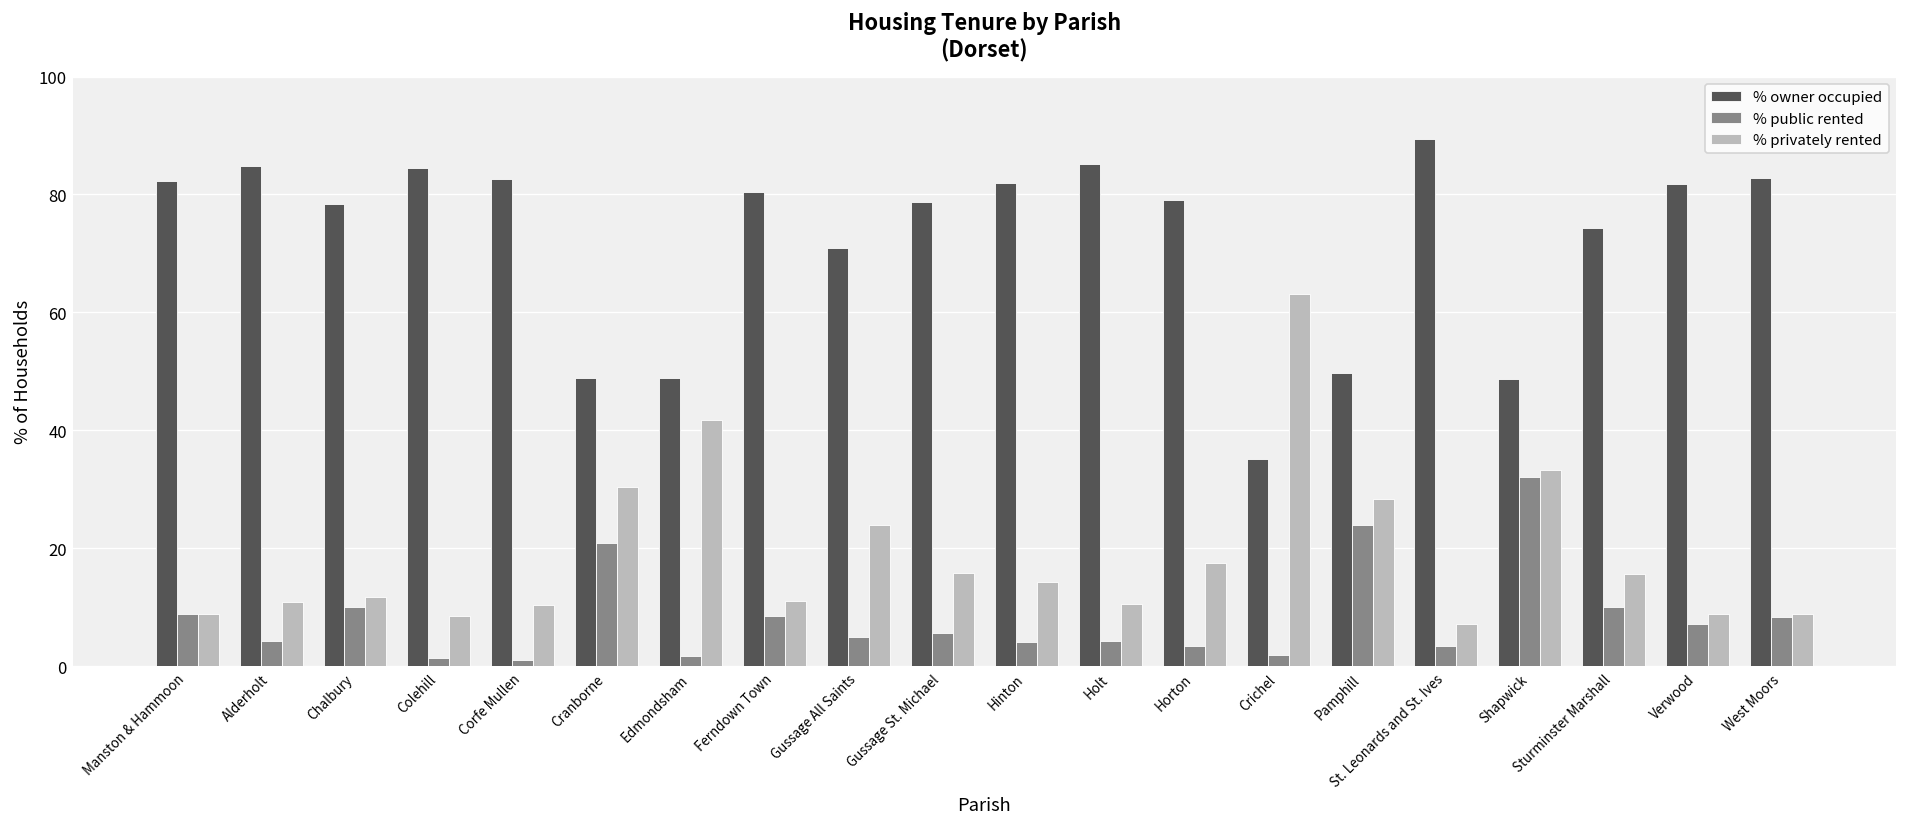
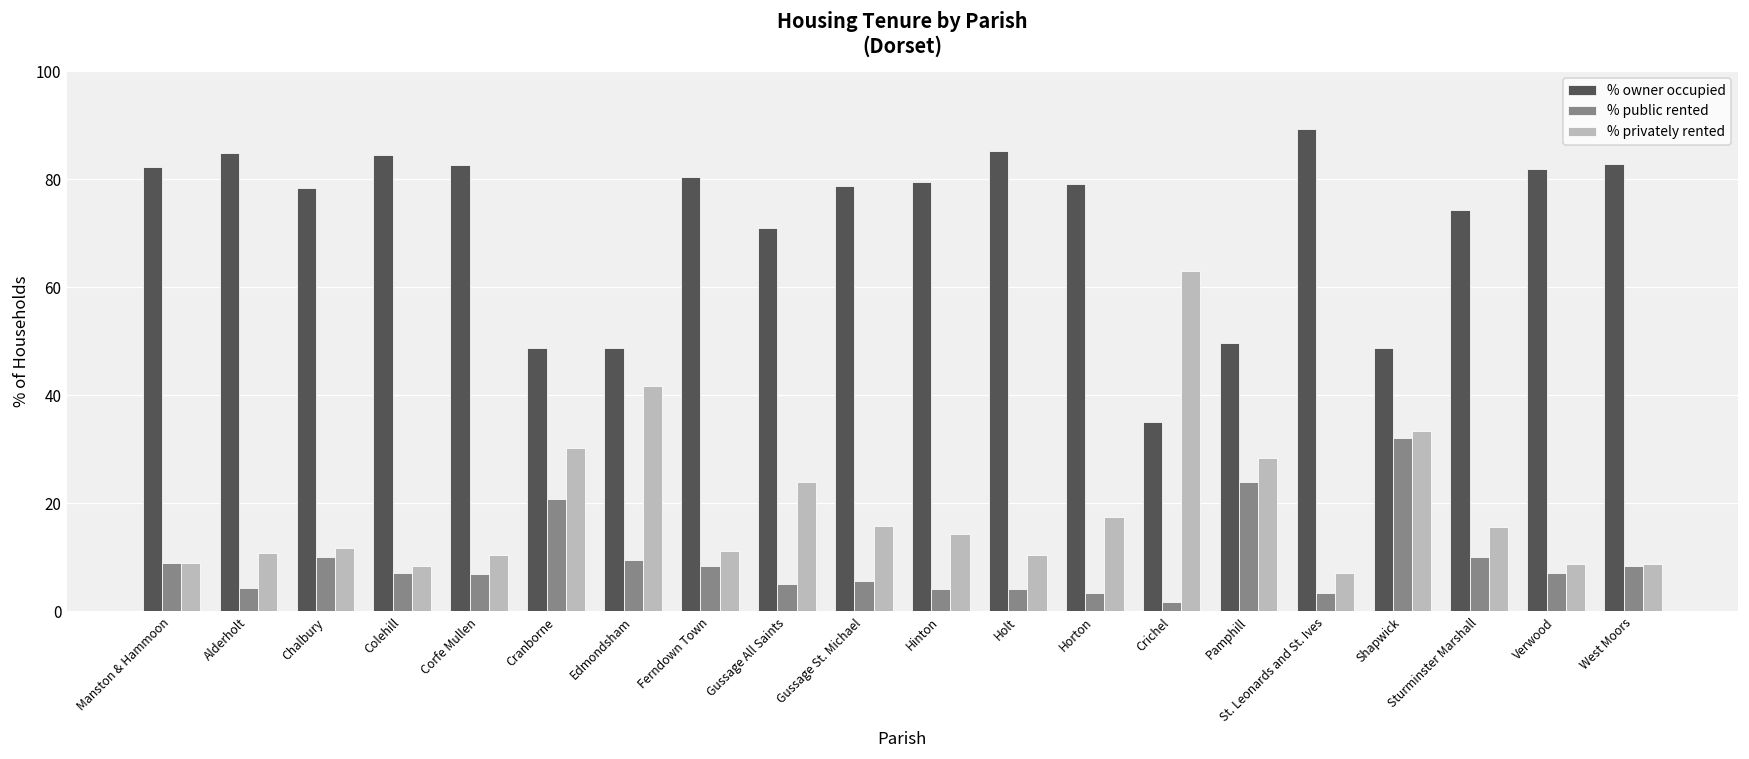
  {
    "% owner occupied": {
      "Manston & Hammoon": 82,
      "Alderholt": 85,
      "Chalbury": 78,
      "Colehill": 84,
      "Corfe Mullen": 83,
      "Cranborne": 49,
      "Edmondsham": 49,
      "Ferndown Town": 80,
      "Gussage All Saints": 71,
      "Gussage St. Michael": 79,
-     "Hinton": 82,
+     "Hinton": 80,
      "Holt": 85,
      "Horton": 79,
      "Crichel": 35,
      "Pamphill": 50,
      "St. Leonards and St. Ives": 89,
      "Shapwick": 49,
      "Sturminster Marshall": 74,
      "Verwood": 82,
      "West Moors": 83
    },
    "% public rented": {
      "Manston & Hammoon": 9,
      "Alderholt": 4,
      "Chalbury": 10,
-     "Colehill": 1,
-     "Corfe Mullen": 1,
+     "Colehill": 7,
+     "Corfe Mullen": 7,
      "Cranborne": 21,
-     "Edmondsham": 2,
+     "Edmondsham": 10,
      "Ferndown Town": 9,
      "Gussage All Saints": 5,
      "Gussage St. Michael": 6,
      "Hinton": 4,
      "Holt": 4,
      "Horton": 3,
      "Crichel": 2,
      "Pamphill": 24,
      "St. Leonards and St. Ives": 3,
      "Shapwick": 32,
      "Sturminster Marshall": 10,
      "Verwood": 7,
      "West Moors": 8
    },
    "% privately rented": {
      "Manston & Hammoon": 9,
      "Alderholt": 11,
      "Chalbury": 12,
      "Colehill": 8,
      "Corfe Mullen": 10,
      "Cranborne": 30,
      "Edmondsham": 42,
      "Ferndown Town": 11,
      "Gussage All Saints": 24,
      "Gussage St. Michael": 16,
      "Hinton": 14,
      "Holt": 11,
      "Horton": 17,
      "Crichel": 63,
      "Pamphill": 28,
      "St. Leonards and St. Ives": 7,
      "Shapwick": 33,
      "Sturminster Marshall": 16,
      "Verwood": 9,
      "West Moors": 9
    }
  }
